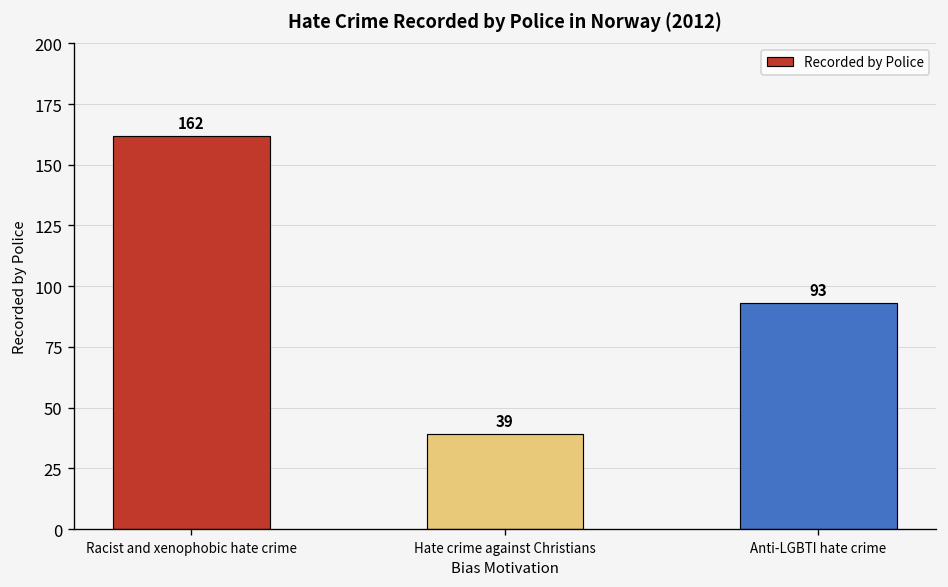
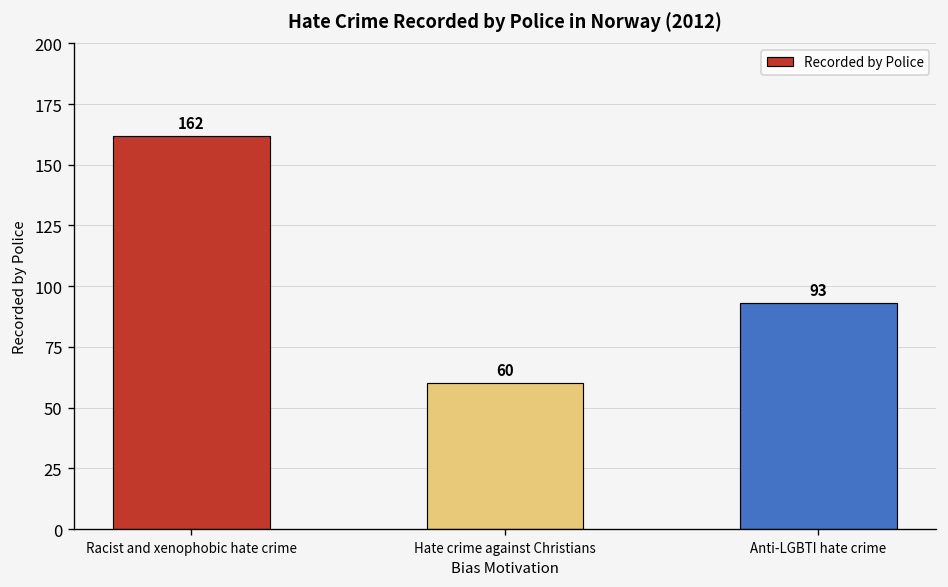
  {
    "Racist and xenophobic hate crime": 162,
-   "Hate crime against Christians": 39,
+   "Hate crime against Christians": 60,
    "Anti-LGBTI hate crime": 93
  }
